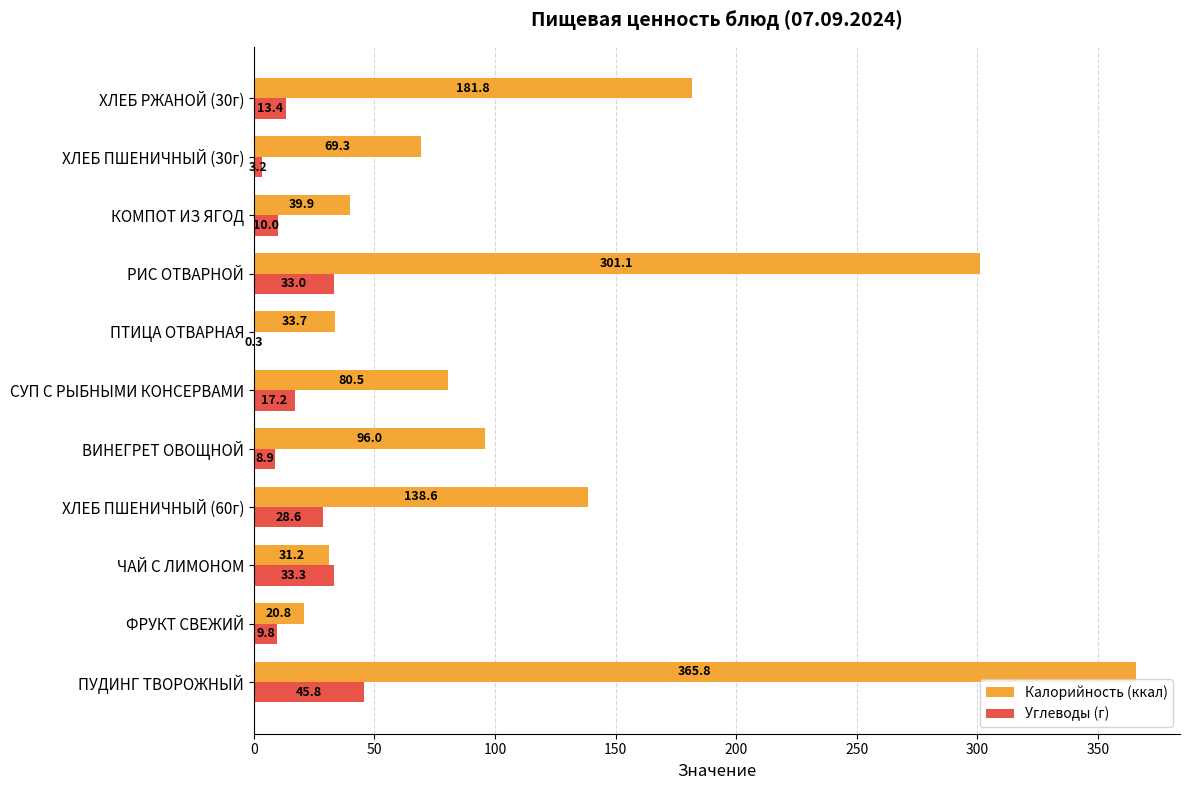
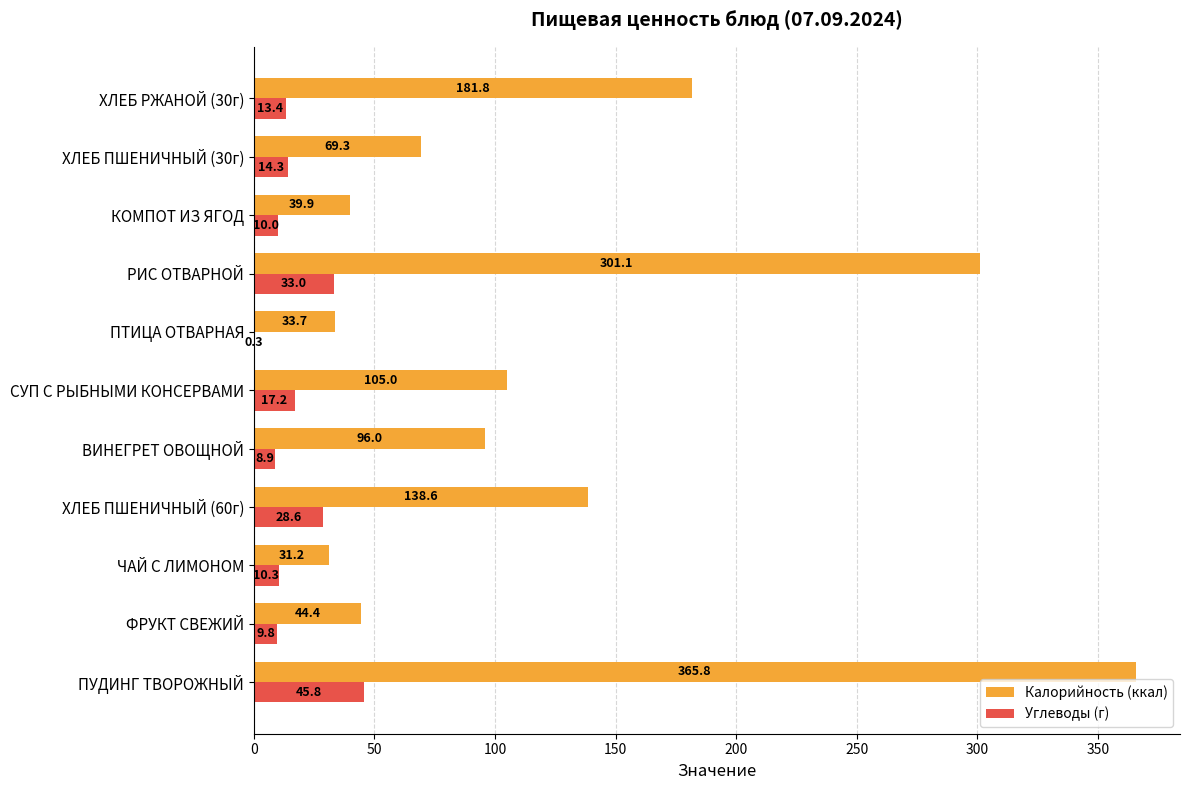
  {
    "Калорийность (ккал)": {
      "ХЛЕБ РЖАНОЙ (30г)": 181.8,
      "ХЛЕБ ПШЕНИЧНЫЙ (30г)": 69.3,
      "КОМПОТ ИЗ ЯГОД": 39.9,
      "РИС ОТВАРНОЙ": 301.1,
      "ПТИЦА ОТВАРНАЯ": 33.7,
-     "СУП С РЫБНЫМИ КОНСЕРВАМИ": 80.5,
+     "СУП С РЫБНЫМИ КОНСЕРВАМИ": 105.0,
      "ВИНЕГРЕТ ОВОЩНОЙ": 96.0,
      "ХЛЕБ ПШЕНИЧНЫЙ (60г)": 138.6,
      "ЧАЙ С ЛИМОНОМ": 31.2,
-     "ФРУКТ СВЕЖИЙ": 20.8,
+     "ФРУКТ СВЕЖИЙ": 44.4,
      "ПУДИНГ ТВОРОЖНЫЙ": 365.8
    },
    "Углеводы (г)": {
      "ХЛЕБ РЖАНОЙ (30г)": 13.4,
-     "ХЛЕБ ПШЕНИЧНЫЙ (30г)": 3.2,
+     "ХЛЕБ ПШЕНИЧНЫЙ (30г)": 14.3,
      "КОМПОТ ИЗ ЯГОД": 10.0,
      "РИС ОТВАРНОЙ": 33.0,
      "ПТИЦА ОТВАРНАЯ": 0.3,
      "СУП С РЫБНЫМИ КОНСЕРВАМИ": 17.2,
      "ВИНЕГРЕТ ОВОЩНОЙ": 8.9,
      "ХЛЕБ ПШЕНИЧНЫЙ (60г)": 28.6,
-     "ЧАЙ С ЛИМОНОМ": 33.3,
+     "ЧАЙ С ЛИМОНОМ": 10.3,
      "ФРУКТ СВЕЖИЙ": 9.8,
      "ПУДИНГ ТВОРОЖНЫЙ": 45.8
    }
  }
